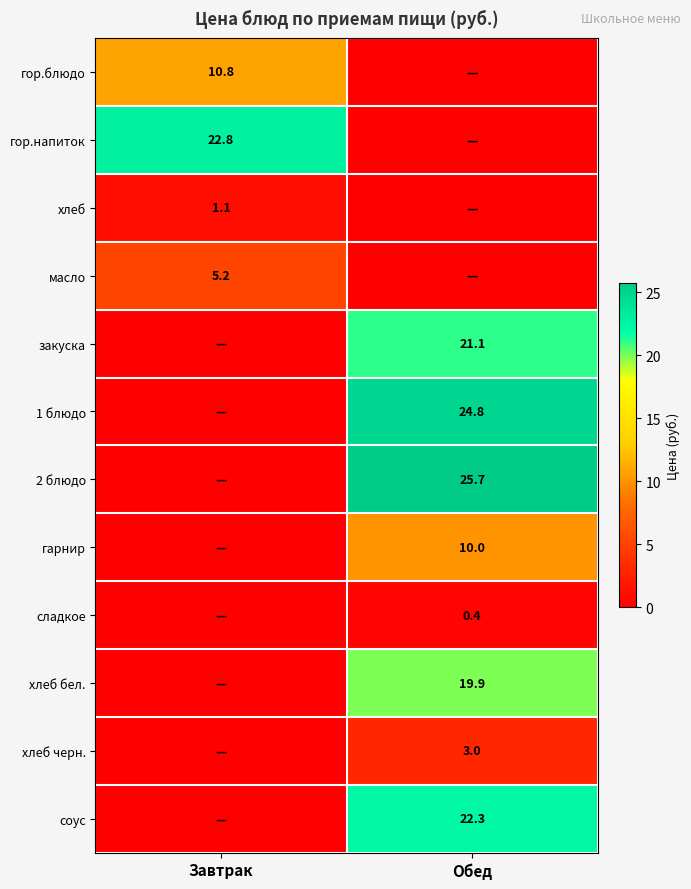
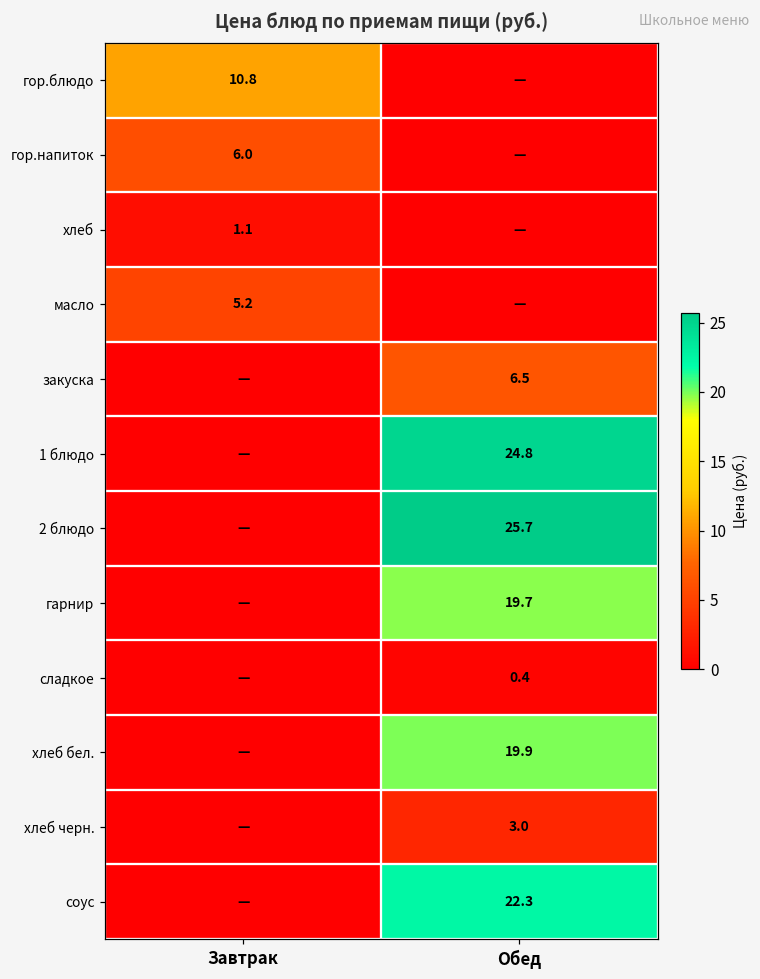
  {
    "гор.блюдо": {
      "Завтрак": 10.8
    },
    "гор.напиток": {
-     "Завтрак": 22.8
+     "Завтрак": 6.0
    },
    "хлеб": {
      "Завтрак": 1.1
    },
    "масло": {
      "Завтрак": 5.2
    },
    "закуска": {
-     "Обед": 21.1
+     "Обед": 6.5
    },
    "1 блюдо": {
      "Обед": 24.8
    },
    "2 блюдо": {
      "Обед": 25.7
    },
    "гарнир": {
-     "Обед": 10.0
+     "Обед": 19.7
    },
    "сладкое": {
      "Обед": 0.4
    },
    "хлеб бел.": {
      "Обед": 19.9
    },
    "хлеб черн.": {
      "Обед": 3.0
    },
    "соус": {
      "Обед": 22.3
    }
  }
